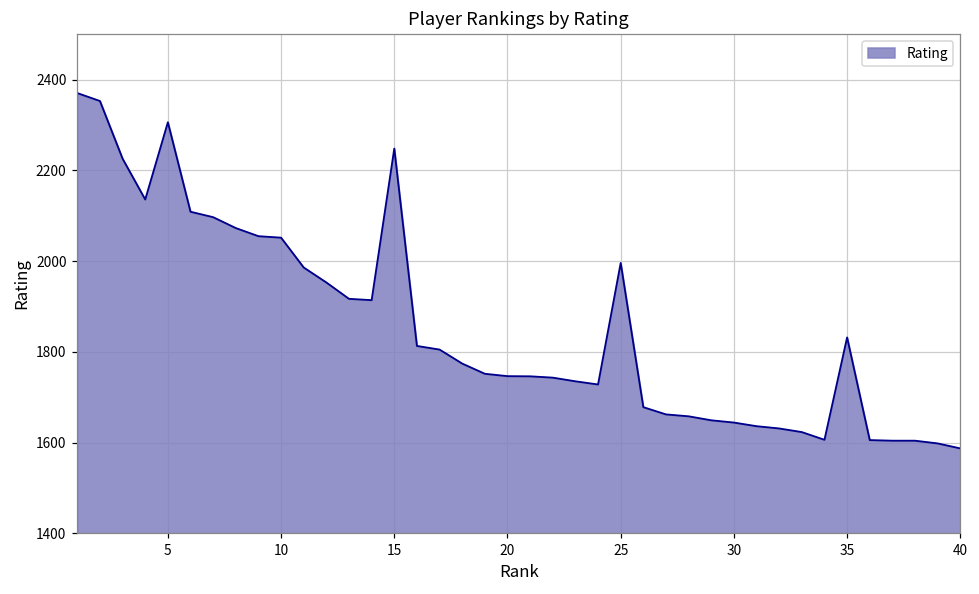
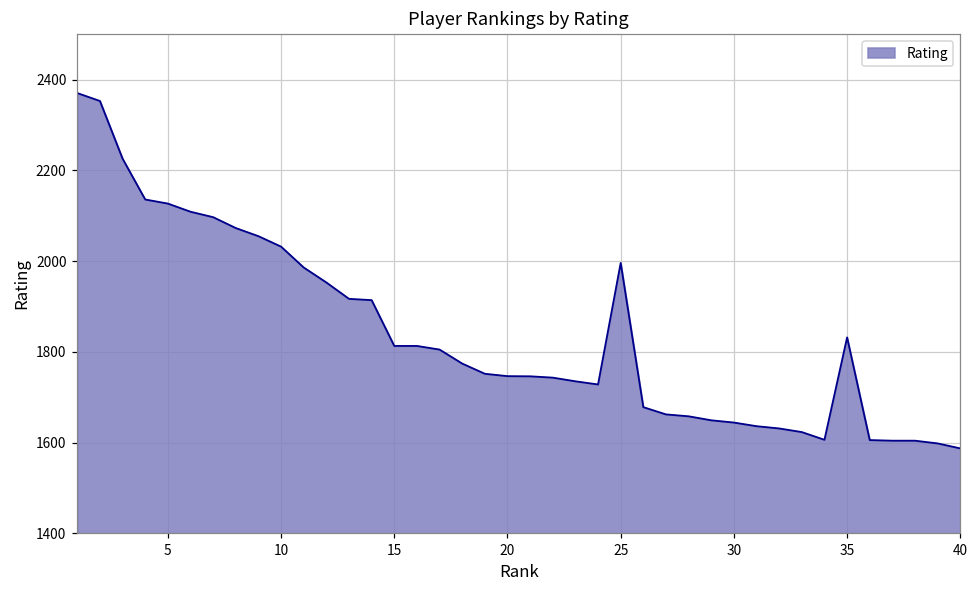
  {
-   "5": 2310,
-   "10": 2050,
-   "15": 2250,
+   "5": 2130,
+   "10": 2030,
+   "15": 1810,
    "20": 1750,
    "25": 2000,
    "30": 1640,
    "35": 1830,
    "40": 1590
  }
